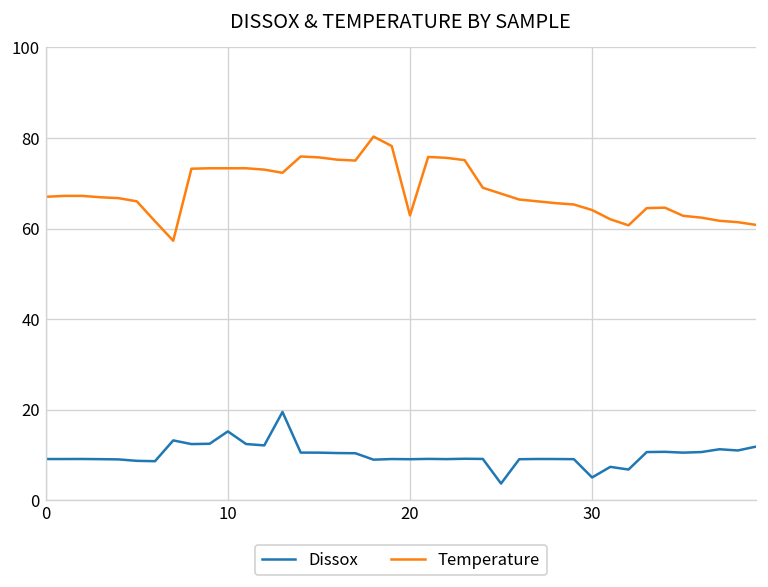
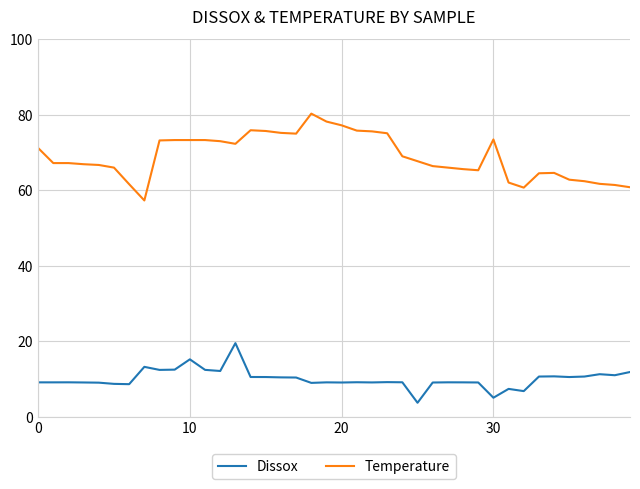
  {
    "Dissox": {
      "0": 9,
      "10": 15,
      "20": 9,
      "30": 5
    },
    "Temperature": {
-     "0": 67,
+     "0": 71,
      "10": 73,
-     "20": 63,
-     "30": 64
+     "20": 77,
+     "30": 73
    }
  }
